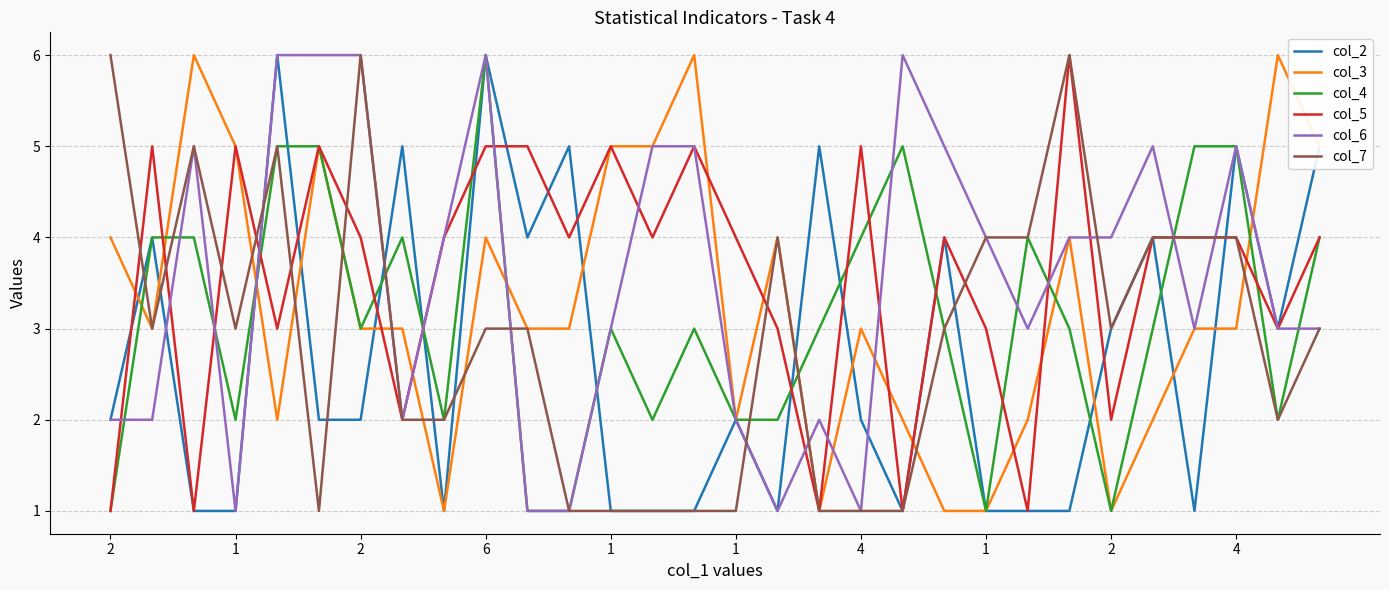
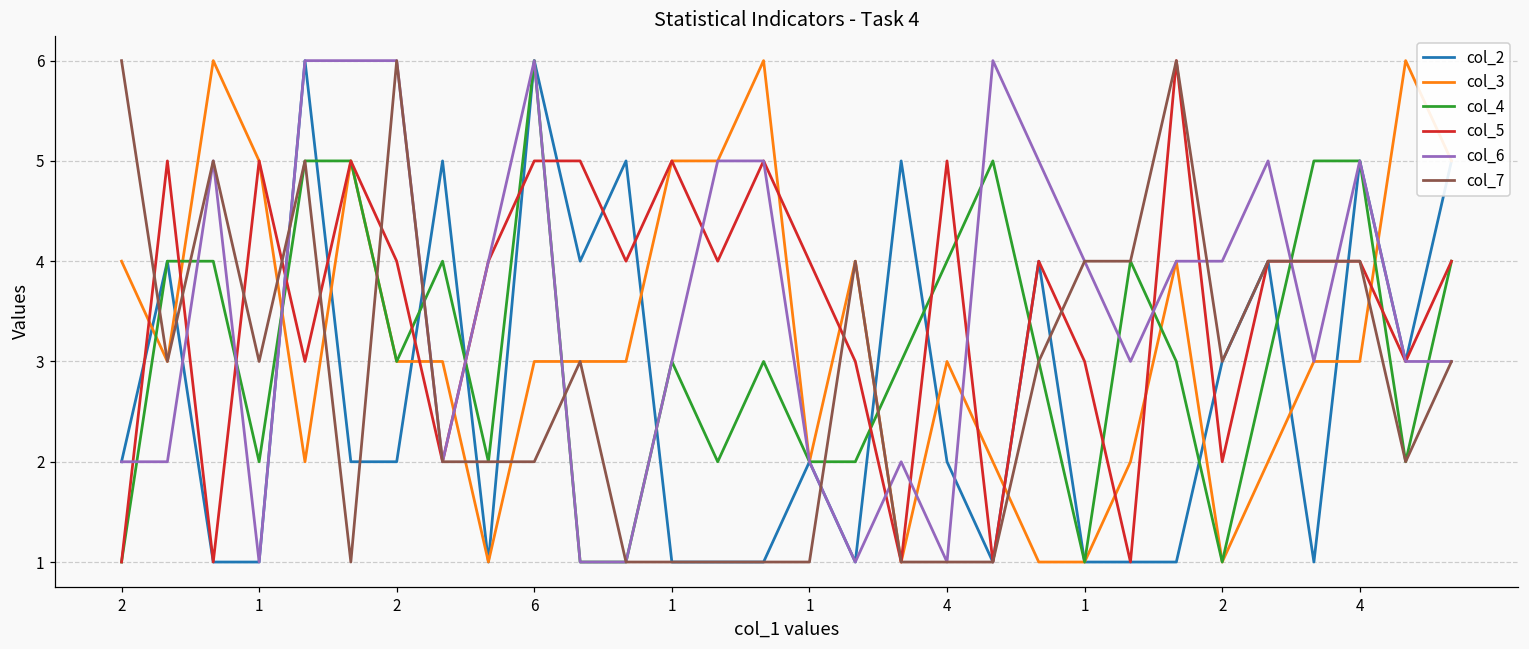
  {
    "col_3": {
-     "6": 4
+     "6": 3
    },
    "col_5": {
      "6": 5
    },
    "col_7": {
-     "6": 3
+     "6": 2
    }
  }
